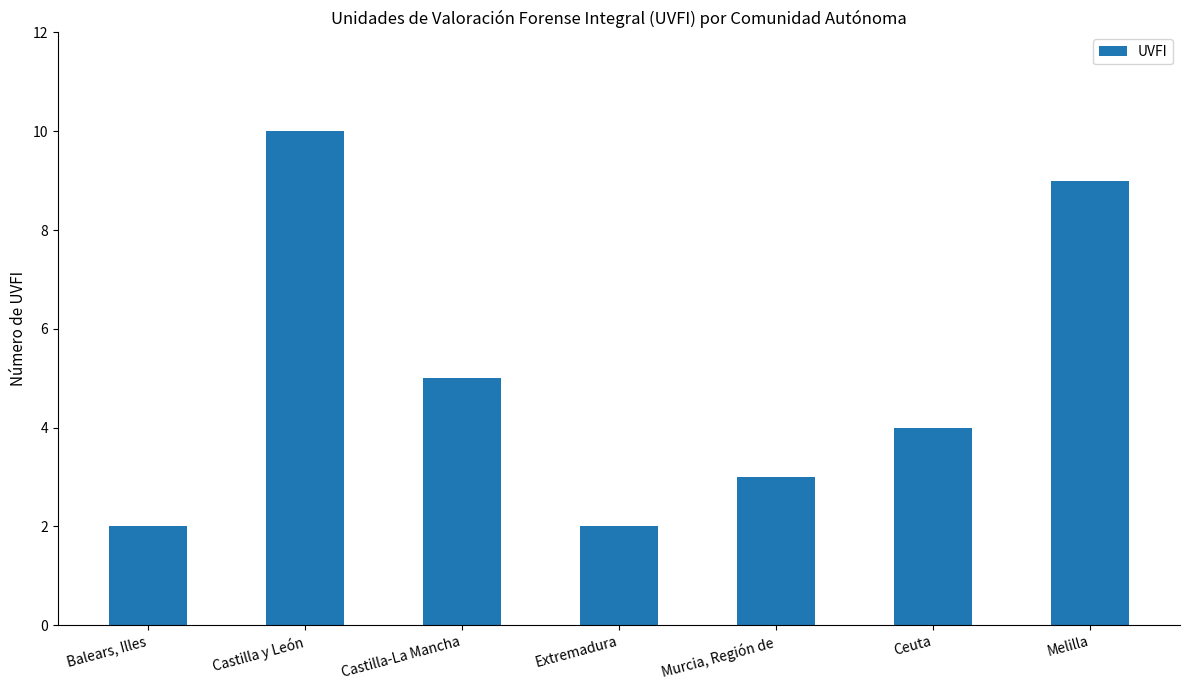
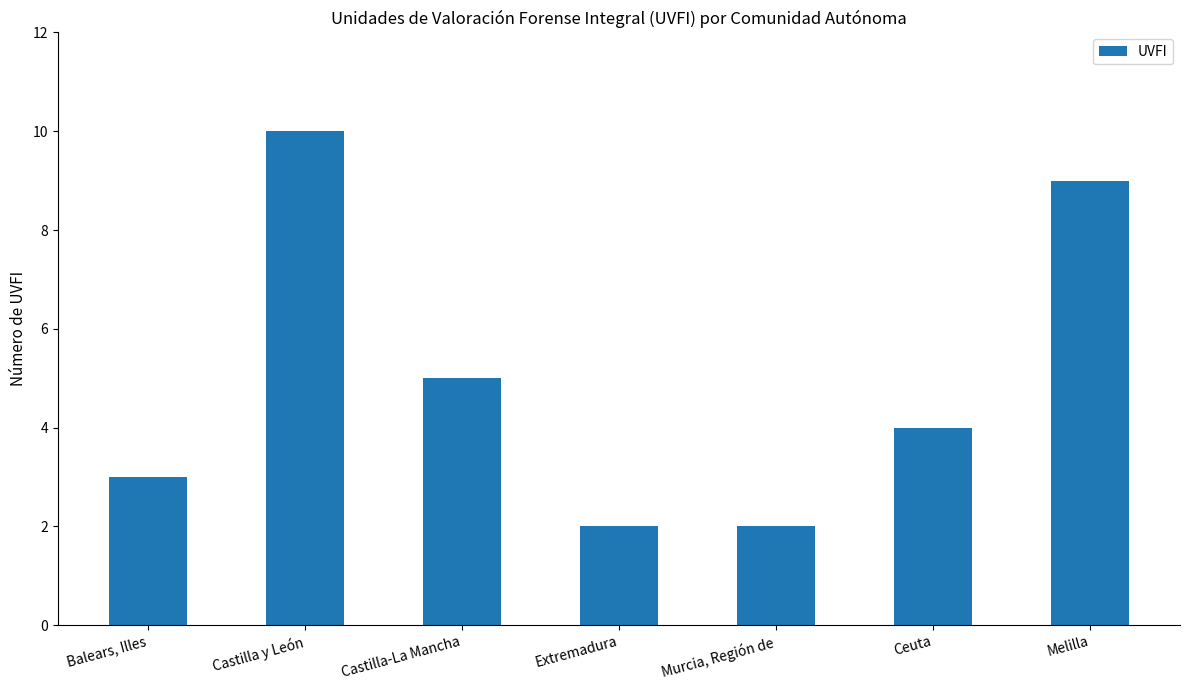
  {
-   "Balears, Illes": 2,
+   "Balears, Illes": 3,
    "Castilla y León": 10,
    "Castilla-La Mancha": 5,
    "Extremadura": 2,
-   "Murcia, Región de": 3,
+   "Murcia, Región de": 2,
    "Ceuta": 4,
    "Melilla": 9
  }
